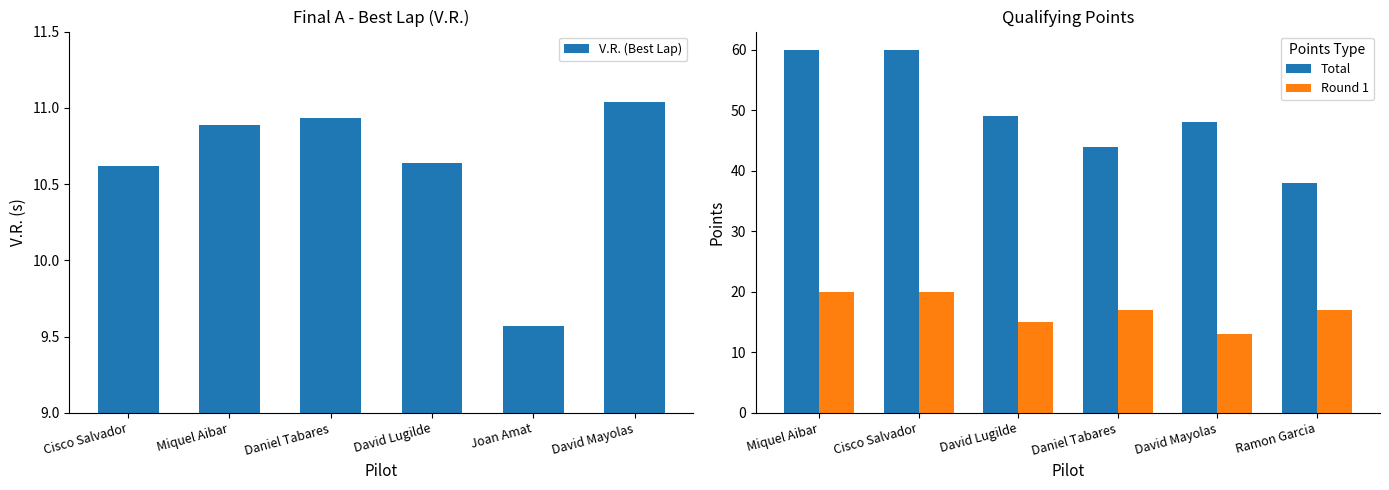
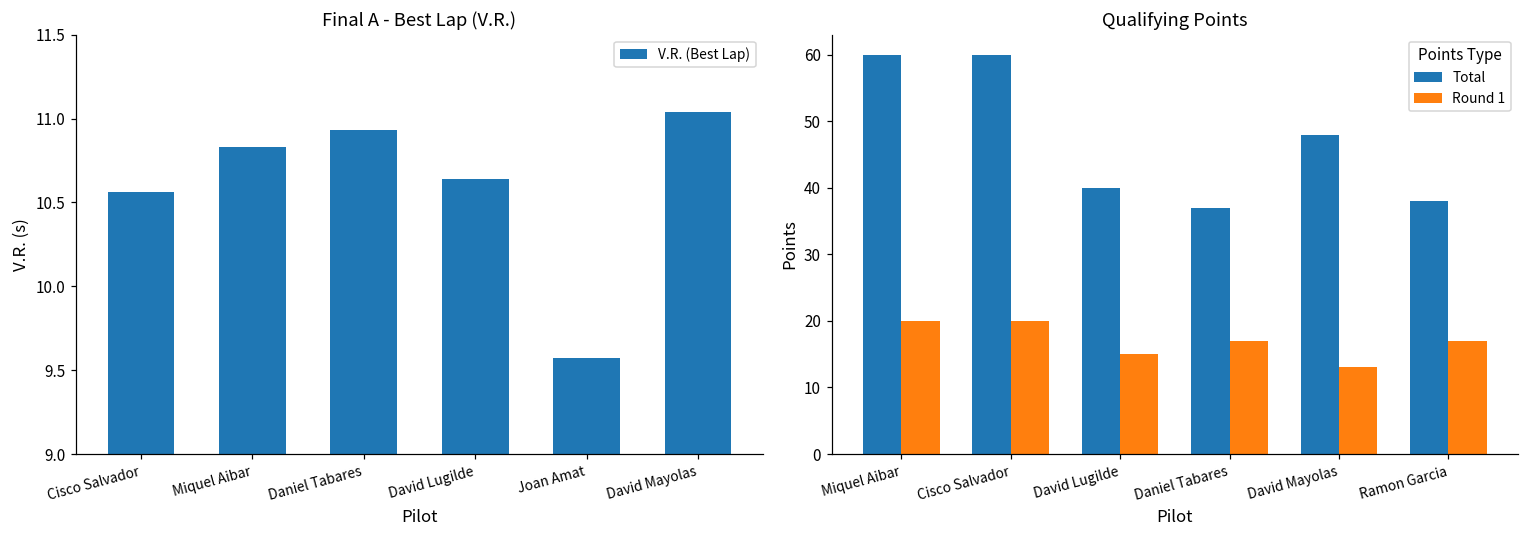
  {
    "Final A - Best Lap (V.R.)": {
-     "Cisco Salvador": 10.62,
-     "Miquel Aibar": 10.89,
+     "Cisco Salvador": 10.56,
+     "Miquel Aibar": 10.83,
      "Daniel Tabares": 10.93,
      "David Lugilde": 10.64,
      "Joan Amat": 9.57,
      "David Mayolas": 11.04
    },
    "Qualifying Points": {
      "Total": {
        "Miquel Aibar": 60,
        "Cisco Salvador": 60,
-       "David Lugilde": 49,
-       "Daniel Tabares": 44,
+       "David Lugilde": 40,
+       "Daniel Tabares": 37,
        "David Mayolas": 48,
        "Ramon Garcia": 38
      },
      "Round 1": {
        "Miquel Aibar": 20,
        "Cisco Salvador": 20,
        "David Lugilde": 15,
        "Daniel Tabares": 17,
        "David Mayolas": 13,
        "Ramon Garcia": 17
      }
    }
  }
